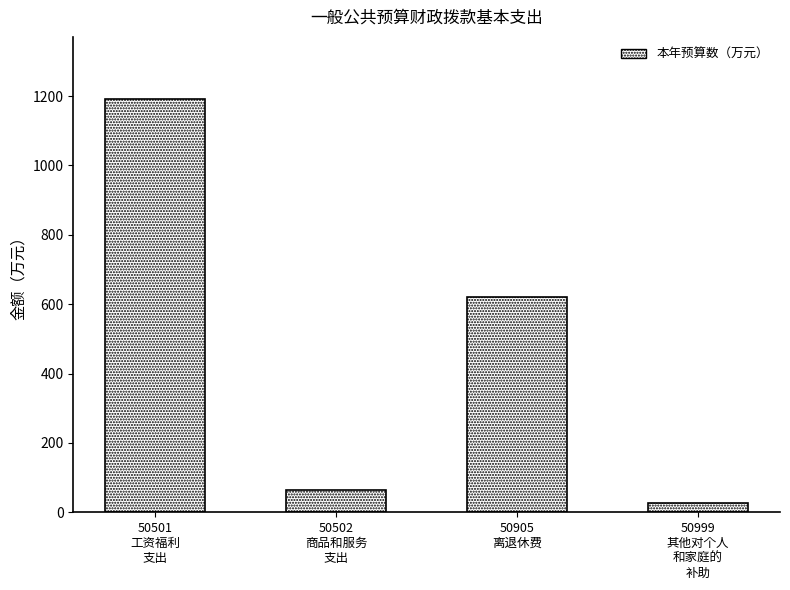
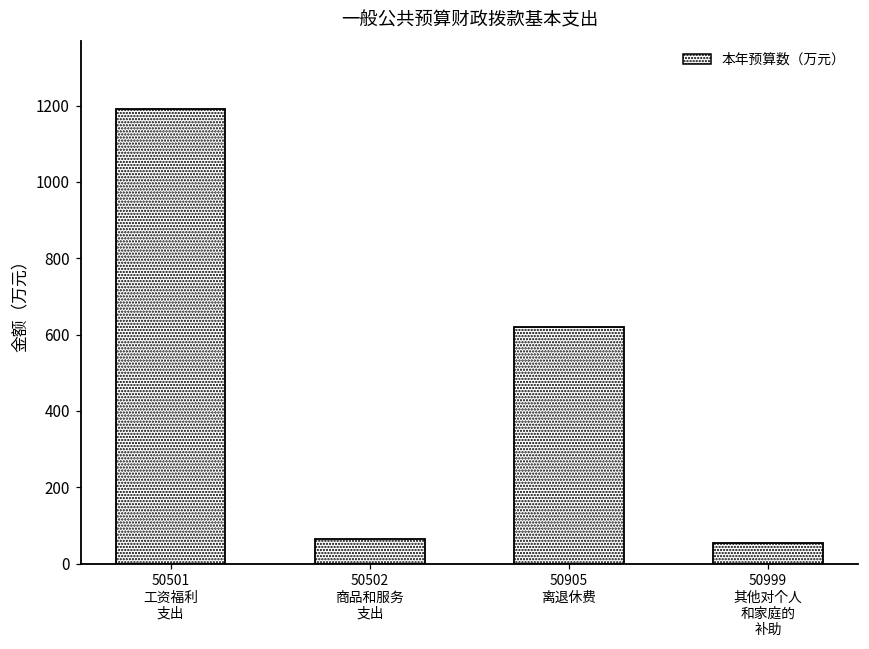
  {
    "50501 工资福利 支出": 1190,
    "50502 商品和服务 支出": 70,
    "50905 离退休费": 620,
-   "50999 其他对个人 和家庭的 补助": 30
+   "50999 其他对个人 和家庭的 补助": 50
  }
